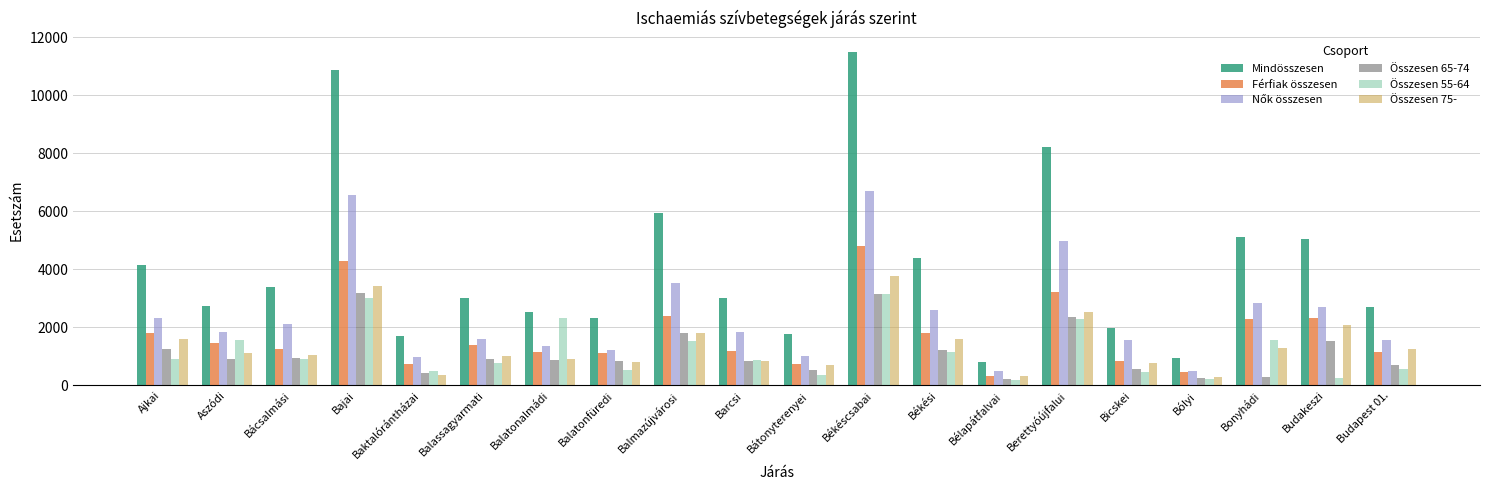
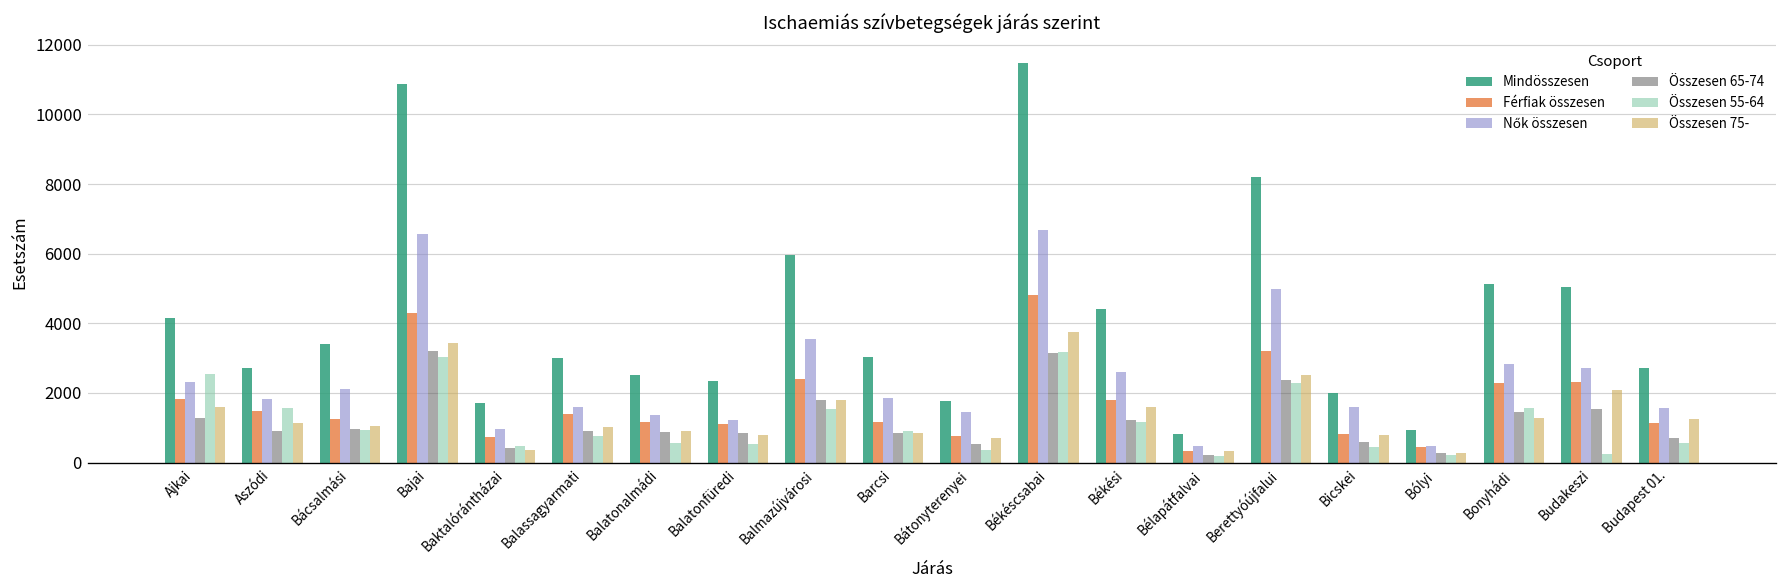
  {
    "Mindösszesen": {
      "Ajkai": 4100,
      "Aszódi": 2700,
      "Bácsalmási": 3400,
      "Bajai": 10900,
      "Baktalórántházai": 1700,
      "Balassagyarmati": 3000,
      "Balatonalmádi": 2500,
      "Balatonfüredi": 2300,
      "Balmazújvárosi": 6000,
      "Barcsi": 3000,
      "Bátonyterenyei": 1800,
      "Békéscsabai": 11500,
      "Békési": 4400,
      "Bélapátfalvai": 800,
      "Berettyóújfalui": 8200,
      "Bicskei": 2000,
      "Bólyi": 900,
      "Bonyhádi": 5100,
      "Budakeszi": 5000,
      "Budapest 01.": 2700
    },
    "Nők összesen": {
      "Ajkai": 2300,
      "Aszódi": 1800,
      "Bácsalmási": 2100,
      "Bajai": 6600,
      "Baktalórántházai": 1000,
      "Balassagyarmati": 1600,
      "Balatonalmádi": 1400,
      "Balatonfüredi": 1200,
      "Balmazújvárosi": 3500,
      "Barcsi": 1800,
-     "Bátonyterenyei": 1000,
+     "Bátonyterenyei": 1500,
      "Békéscsabai": 6700,
      "Békési": 2600,
      "Bélapátfalvai": 500,
      "Berettyóújfalui": 5000,
      "Bicskei": 1600,
      "Bólyi": 500,
      "Bonyhádi": 2800,
      "Budakeszi": 2700,
      "Budapest 01.": 1600
    },
    "Összesen 65-74": {
      "Ajkai": 1300,
      "Aszódi": 900,
      "Bácsalmási": 1000,
      "Bajai": 3200,
      "Baktalórántházai": 400,
      "Balassagyarmati": 900,
      "Balatonalmádi": 900,
      "Balatonfüredi": 800,
      "Balmazújvárosi": 1800,
      "Barcsi": 800,
      "Bátonyterenyei": 500,
      "Békéscsabai": 3100,
      "Békési": 1200,
      "Bélapátfalvai": 200,
      "Berettyóújfalui": 2400,
      "Bicskei": 600,
      "Bólyi": 300,
-     "Bonyhádi": 300,
+     "Bonyhádi": 1500,
      "Budakeszi": 1500,
      "Budapest 01.": 700
    },
    "Összesen 55-64": {
-     "Ajkai": 900,
+     "Ajkai": 2500,
      "Aszódi": 1600,
      "Bácsalmási": 900,
      "Bajai": 3000,
      "Baktalórántházai": 500,
      "Balassagyarmati": 800,
-     "Balatonalmádi": 2300,
+     "Balatonalmádi": 600,
      "Balatonfüredi": 500,
      "Balmazújvárosi": 1500,
      "Barcsi": 900,
      "Bátonyterenyei": 400,
      "Békéscsabai": 3200,
      "Békési": 1200,
      "Bélapátfalvai": 200,
      "Berettyóújfalui": 2300,
      "Bicskei": 500,
      "Bólyi": 200,
      "Bonyhádi": 1600,
      "Budakeszi": 300,
      "Budapest 01.": 600
    }
  }
